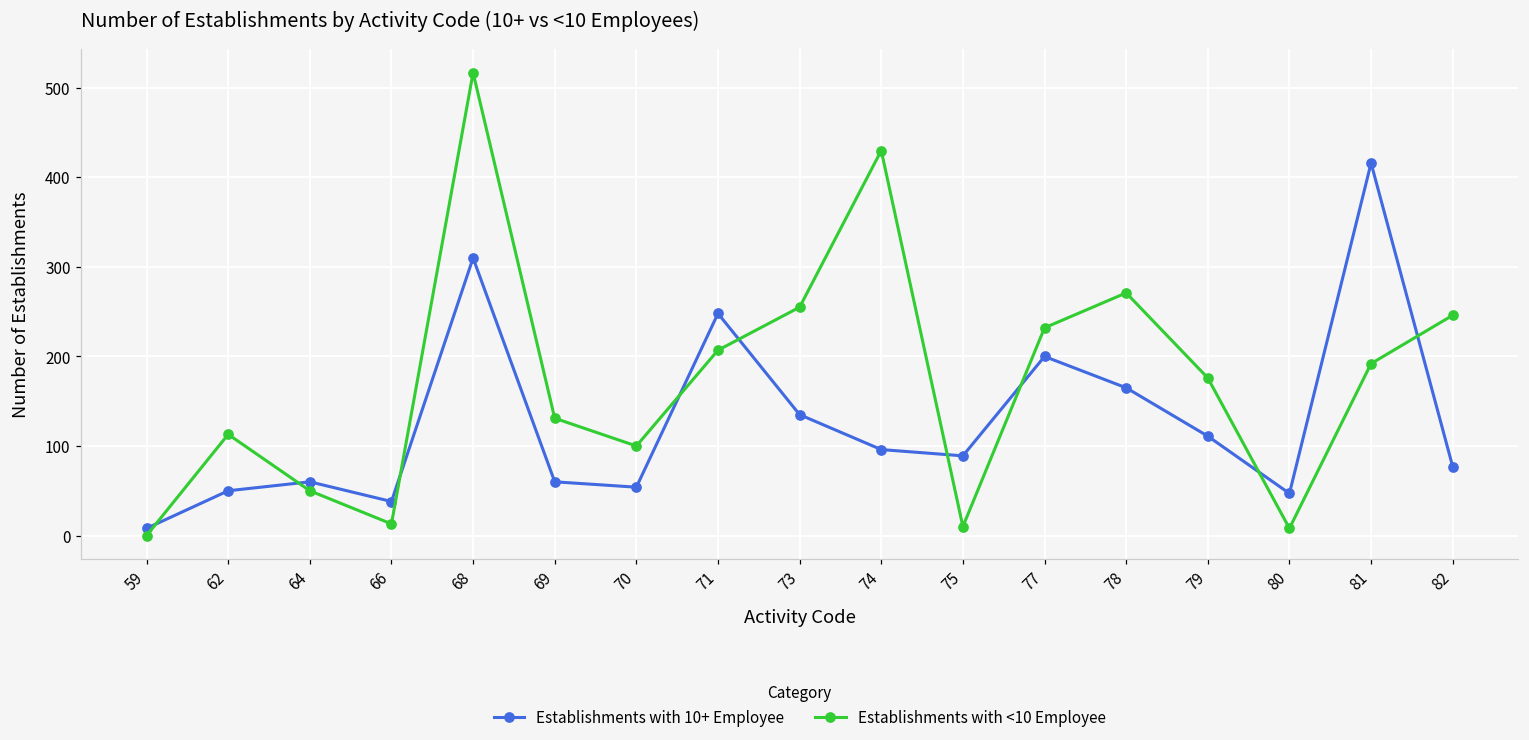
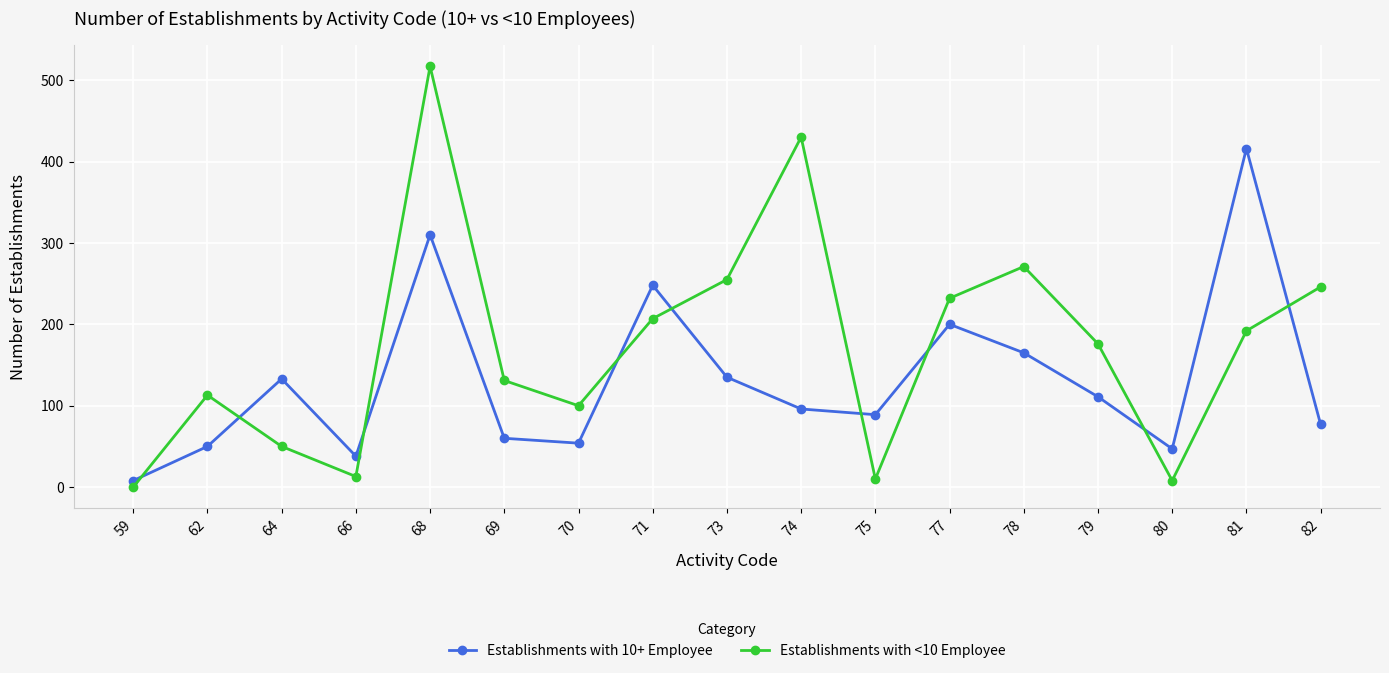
  {
    "Establishments with 10+ Employee": {
      "59": 10,
      "62": 50,
-     "64": 60,
+     "64": 130,
      "66": 40,
      "68": 310,
      "69": 60,
      "70": 50,
      "71": 250,
      "73": 140,
      "74": 100,
      "75": 90,
      "77": 200,
      "78": 170,
      "79": 110,
      "80": 50,
      "81": 420,
      "82": 80
    },
    "Establishments with <10 Employee": {
      "59": 0,
      "62": 110,
      "64": 50,
      "66": 10,
      "68": 520,
      "69": 130,
      "70": 100,
      "71": 210,
      "73": 260,
      "74": 430,
      "75": 10,
      "77": 230,
      "78": 270,
      "79": 180,
      "80": 10,
      "81": 190,
      "82": 250
    }
  }
